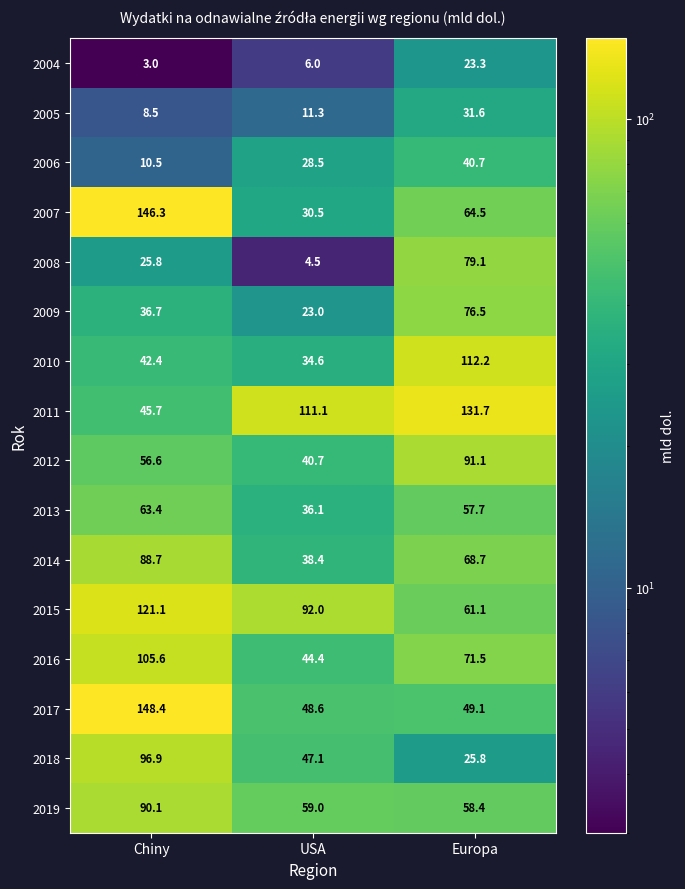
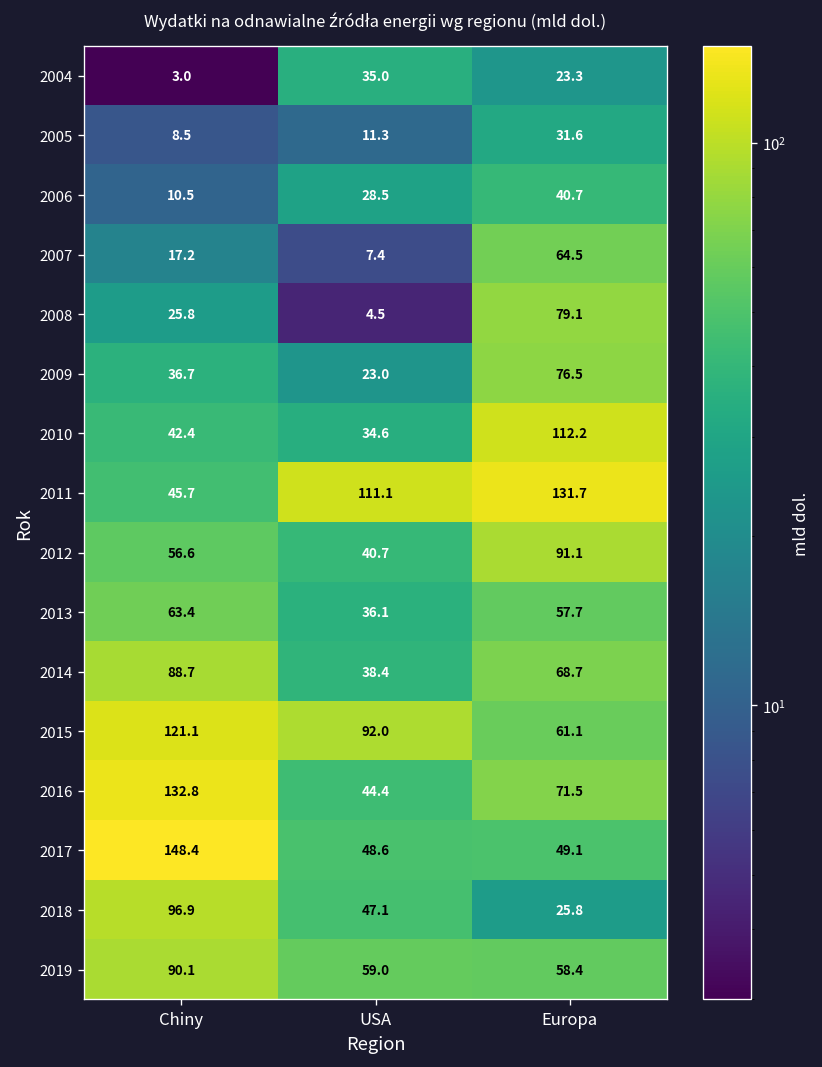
  {
    "2004": {
      "Chiny": 3.0,
-     "USA": 6.0,
+     "USA": 35.0,
      "Europa": 23.3
    },
    "2005": {
      "Chiny": 8.5,
      "USA": 11.3,
      "Europa": 31.6
    },
    "2006": {
      "Chiny": 10.5,
      "USA": 28.5,
      "Europa": 40.7
    },
    "2007": {
-     "Chiny": 146.3,
-     "USA": 30.5,
+     "Chiny": 17.2,
+     "USA": 7.4,
      "Europa": 64.5
    },
    "2008": {
      "Chiny": 25.8,
      "USA": 4.5,
      "Europa": 79.1
    },
    "2009": {
      "Chiny": 36.7,
      "USA": 23.0,
      "Europa": 76.5
    },
    "2010": {
      "Chiny": 42.4,
      "USA": 34.6,
      "Europa": 112.2
    },
    "2011": {
      "Chiny": 45.7,
      "USA": 111.1,
      "Europa": 131.7
    },
    "2012": {
      "Chiny": 56.6,
      "USA": 40.7,
      "Europa": 91.1
    },
    "2013": {
      "Chiny": 63.4,
      "USA": 36.1,
      "Europa": 57.7
    },
    "2014": {
      "Chiny": 88.7,
      "USA": 38.4,
      "Europa": 68.7
    },
    "2015": {
      "Chiny": 121.1,
      "USA": 92.0,
      "Europa": 61.1
    },
    "2016": {
-     "Chiny": 105.6,
+     "Chiny": 132.8,
      "USA": 44.4,
      "Europa": 71.5
    },
    "2017": {
      "Chiny": 148.4,
      "USA": 48.6,
      "Europa": 49.1
    },
    "2018": {
      "Chiny": 96.9,
      "USA": 47.1,
      "Europa": 25.8
    },
    "2019": {
      "Chiny": 90.1,
      "USA": 59.0,
      "Europa": 58.4
    }
  }
